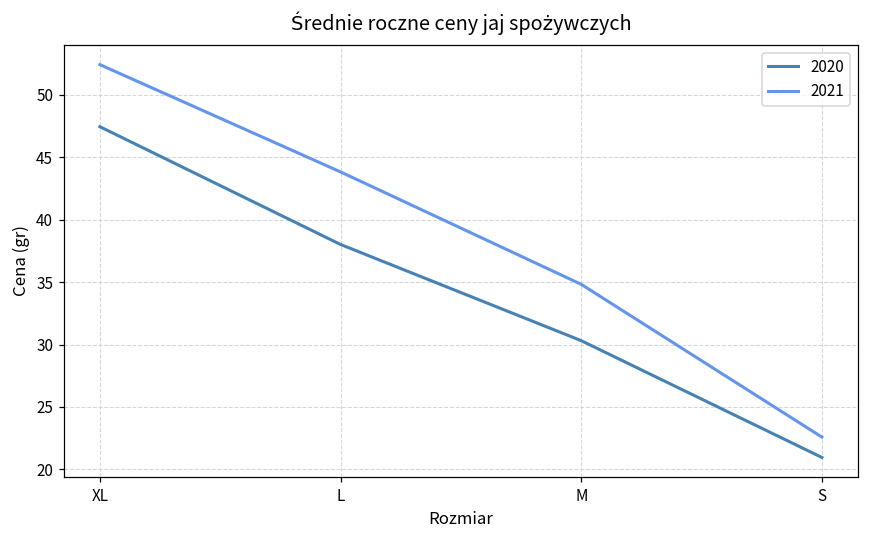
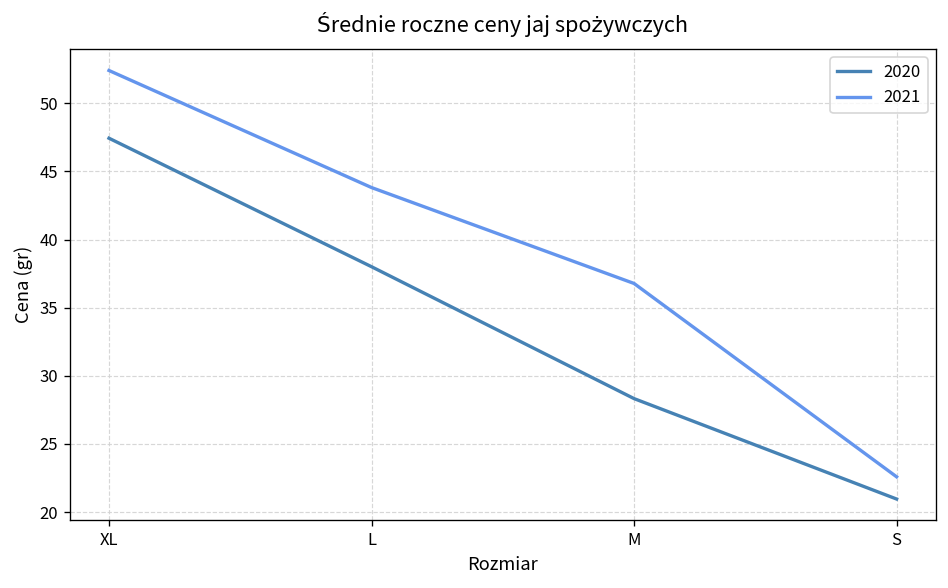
  {
    "2020": {
      "XL": 47.4,
      "L": 38.0,
-     "M": 30.3,
+     "M": 28.3,
      "S": 21.0
    },
    "2021": {
      "XL": 52.4,
      "L": 43.8,
-     "M": 34.8,
+     "M": 36.8,
      "S": 22.6
    }
  }
